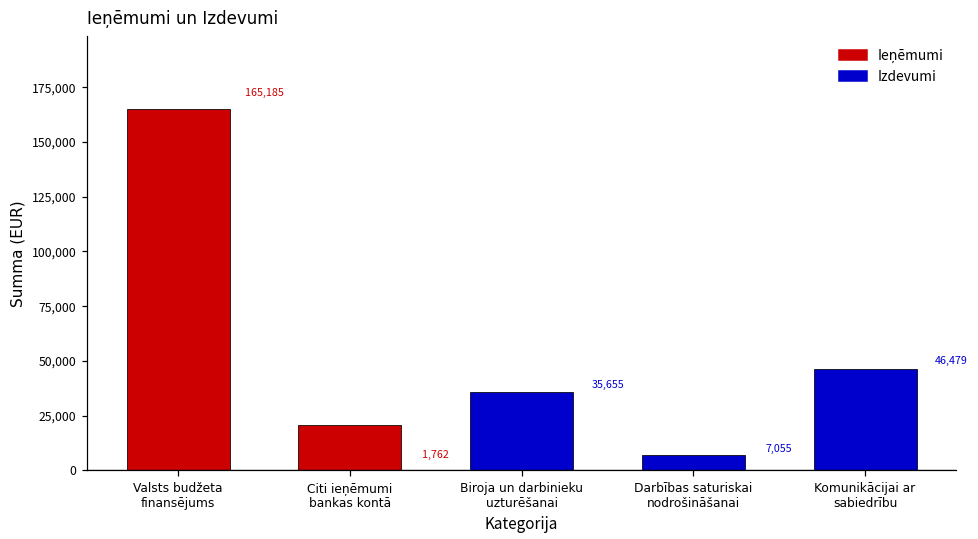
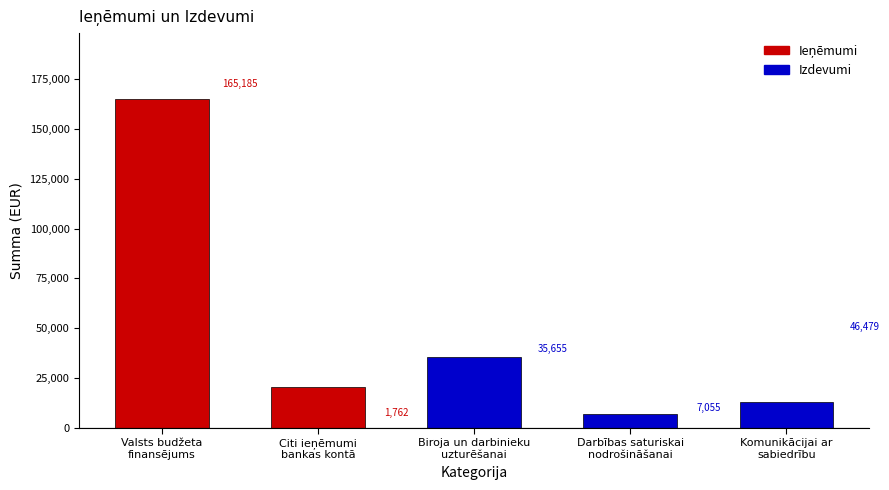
  {
    "Valsts budžeta finansējums": "165,000",
    "Citi ieņēmumi bankas kontā": "21,000",
    "Biroja un darbinieku uzturēšanai": "36,000",
    "Darbības saturiskai nodrošināšanai": "7,000",
-   "Komunikācijai ar sabiedrību": "46,000"
+   "Komunikācijai ar sabiedrību": "13,000"
  }
